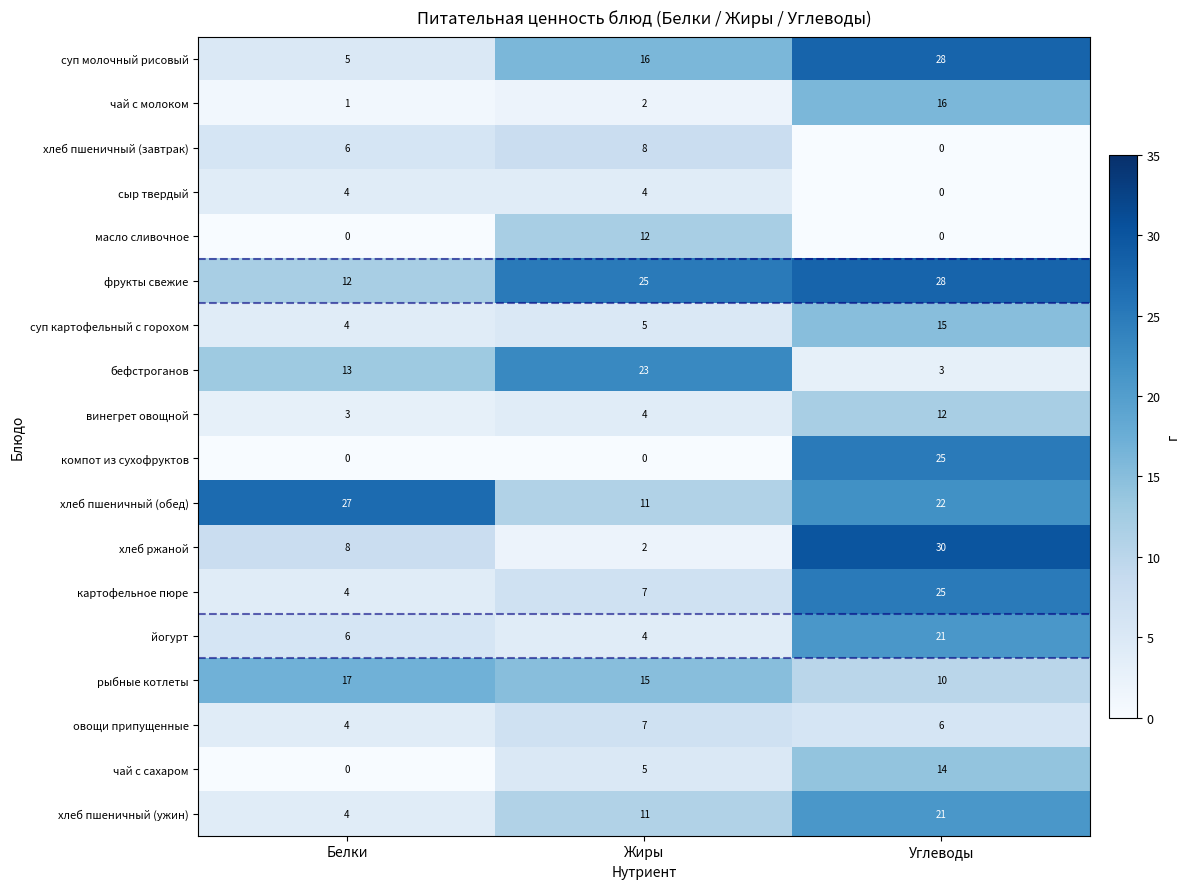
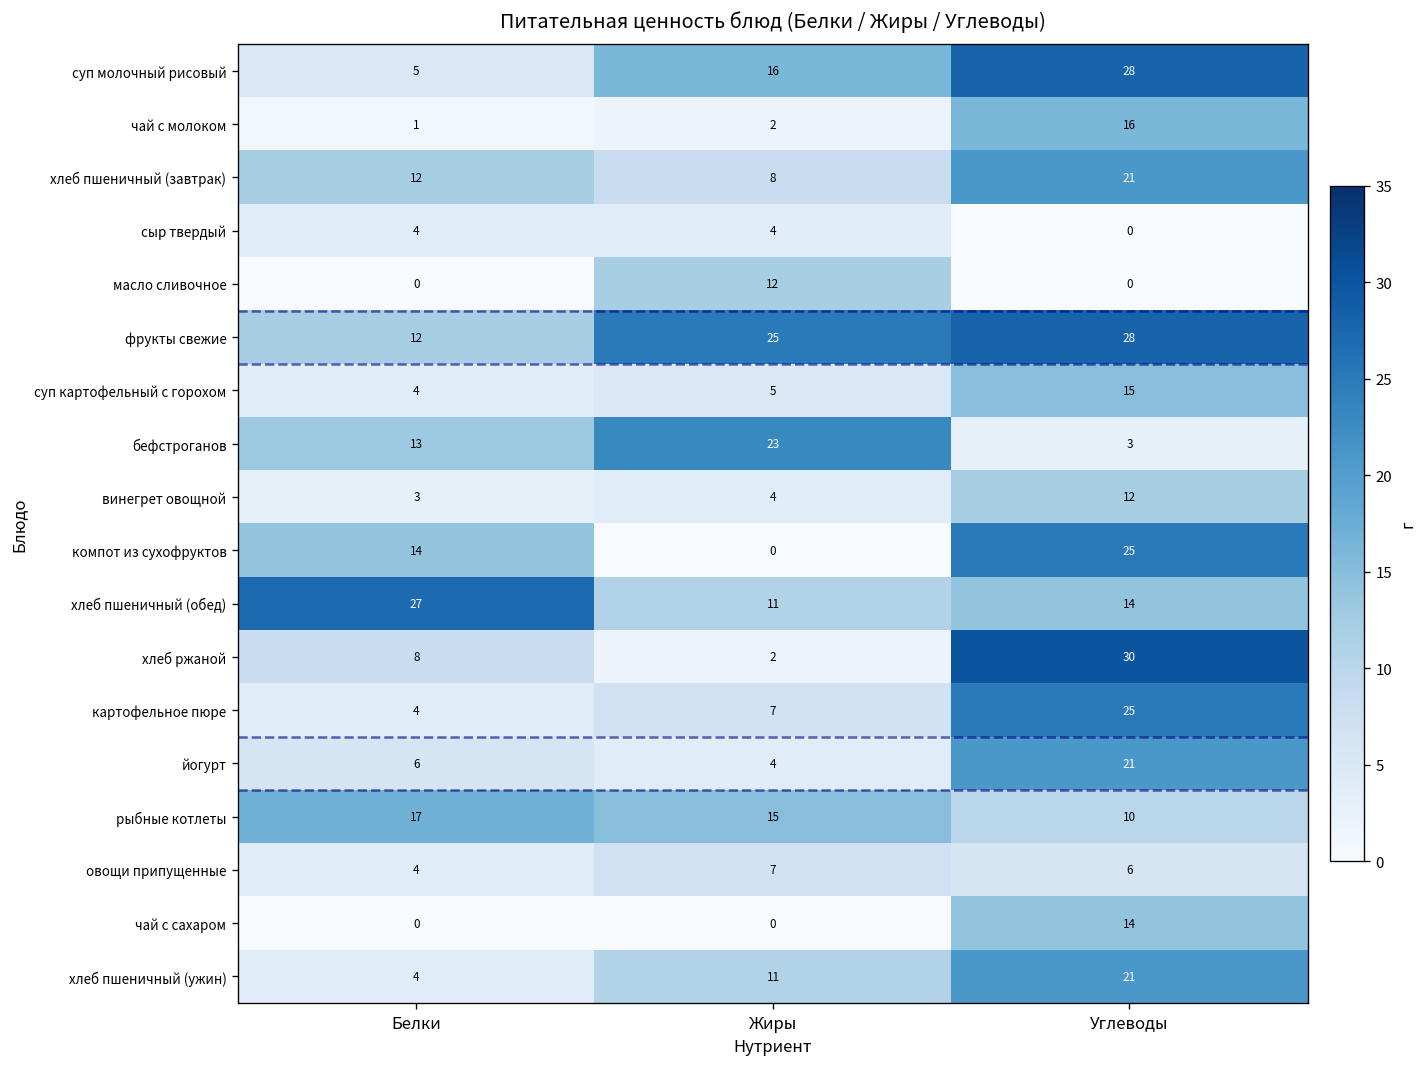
  {
    "суп молочный рисовый": {
      "Белки": 5,
      "Жиры": 16,
      "Углеводы": 28
    },
    "чай с молоком": {
      "Белки": 1,
      "Жиры": 2,
      "Углеводы": 16
    },
    "хлеб пшеничный (завтрак)": {
-     "Белки": 6,
+     "Белки": 12,
      "Жиры": 8,
-     "Углеводы": 0
+     "Углеводы": 21
    },
    "сыр твердый": {
      "Белки": 4,
      "Жиры": 4,
      "Углеводы": 0
    },
    "масло сливочное": {
      "Белки": 0,
      "Жиры": 12,
      "Углеводы": 0
    },
    "фрукты свежие": {
      "Белки": 12,
      "Жиры": 25,
      "Углеводы": 28
    },
    "суп картофельный с горохом": {
      "Белки": 4,
      "Жиры": 5,
      "Углеводы": 15
    },
    "бефстроганов": {
      "Белки": 13,
      "Жиры": 23,
      "Углеводы": 3
    },
    "винегрет овощной": {
      "Белки": 3,
      "Жиры": 4,
      "Углеводы": 12
    },
    "компот из сухофруктов": {
-     "Белки": 0,
+     "Белки": 14,
      "Жиры": 0,
      "Углеводы": 25
    },
    "хлеб пшеничный (обед)": {
      "Белки": 27,
      "Жиры": 11,
-     "Углеводы": 22
+     "Углеводы": 14
    },
    "хлеб ржаной": {
      "Белки": 8,
      "Жиры": 2,
      "Углеводы": 30
    },
    "картофельное пюре": {
      "Белки": 4,
      "Жиры": 7,
      "Углеводы": 25
    },
    "йогурт": {
      "Белки": 6,
      "Жиры": 4,
      "Углеводы": 21
    },
    "рыбные котлеты": {
      "Белки": 17,
      "Жиры": 15,
      "Углеводы": 10
    },
    "овощи припущенные": {
      "Белки": 4,
      "Жиры": 7,
      "Углеводы": 6
    },
    "чай с сахаром": {
      "Белки": 0,
-     "Жиры": 5,
+     "Жиры": 0,
      "Углеводы": 14
    },
    "хлеб пшеничный (ужин)": {
      "Белки": 4,
      "Жиры": 11,
      "Углеводы": 21
    }
  }
